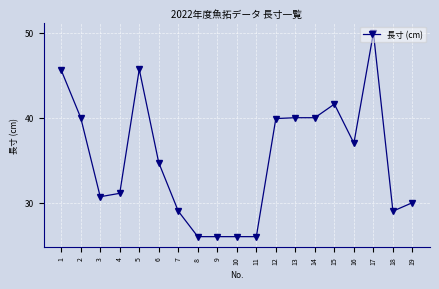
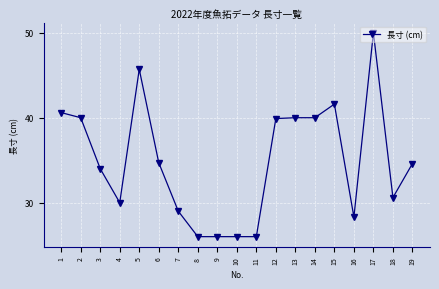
  {
-   "1": 46,
+   "1": 41,
    "2": 40,
-   "3": 31,
-   "4": 31,
+   "3": 34,
+   "4": 30,
    "5": 46,
    "6": 35,
    "7": 29,
    "8": 26,
    "9": 26,
    "10": 26,
    "11": 26,
    "12": 40,
    "13": 40,
    "14": 40,
    "15": 42,
-   "16": 37,
-   "18": 29,
-   "19": 30
+   "16": 28,
+   "18": 31,
+   "19": 35
  }
